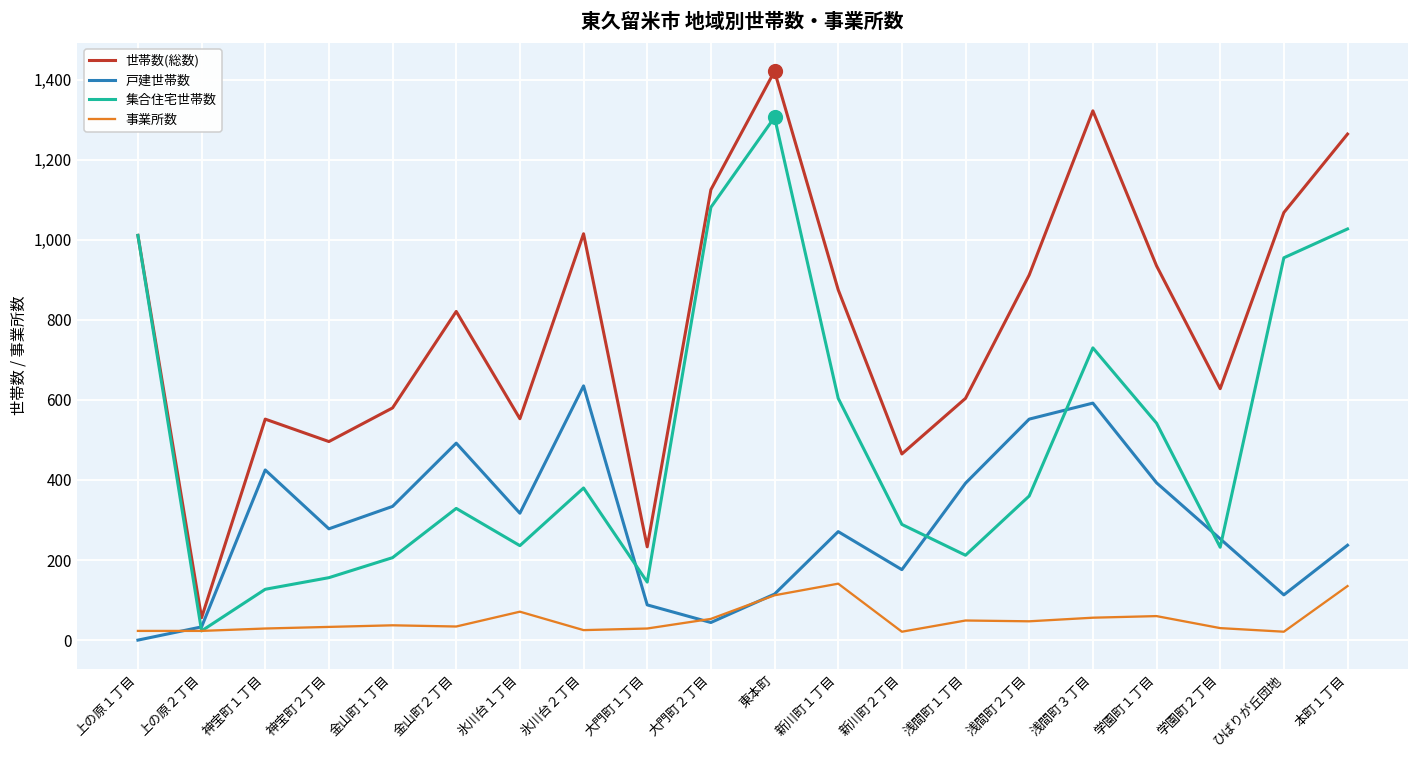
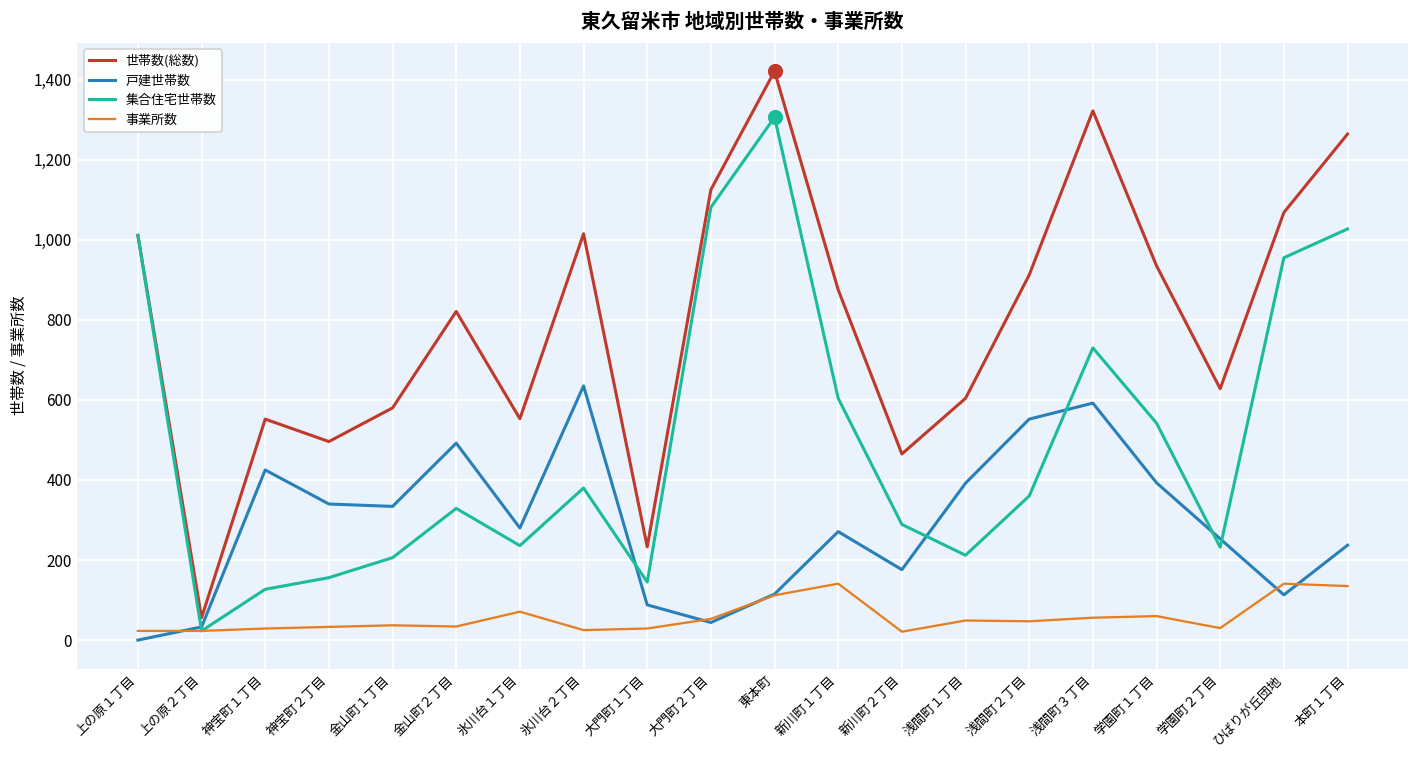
  {
    "戸建世帯数": {
      "上の原１丁目": 0,
      "上の原２丁目": 30,
      "神宝町１丁目": 430,
-     "神宝町２丁目": 280,
+     "神宝町２丁目": 340,
      "金山町１丁目": 330,
      "金山町２丁目": 490,
-     "氷川台１丁目": 320,
+     "氷川台１丁目": 280,
      "氷川台２丁目": 640,
      "大門町１丁目": 90,
      "大門町２丁目": 40,
      "新川町１丁目": 270,
      "新川町２丁目": 180,
      "浅間町１丁目": 390,
      "浅間町２丁目": 550,
      "浅間町３丁目": 590,
      "学園町１丁目": 390,
      "学園町２丁目": 250,
      "ひばりが丘団地": 110,
      "本町１丁目": 240
    },
    "事業所数": {
      "上の原１丁目": 20,
      "神宝町１丁目": 30,
      "神宝町２丁目": 30,
      "金山町１丁目": 40,
      "金山町２丁目": 30,
      "氷川台１丁目": 70,
      "氷川台２丁目": 30,
      "大門町１丁目": 30,
      "大門町２丁目": 50,
      "新川町１丁目": 140,
      "新川町２丁目": 20,
      "浅間町１丁目": 50,
      "浅間町２丁目": 50,
      "浅間町３丁目": 60,
      "学園町１丁目": 60,
      "学園町２丁目": 30,
-     "ひばりが丘団地": 20,
+     "ひばりが丘団地": 140,
      "本町１丁目": 140
    }
  }
